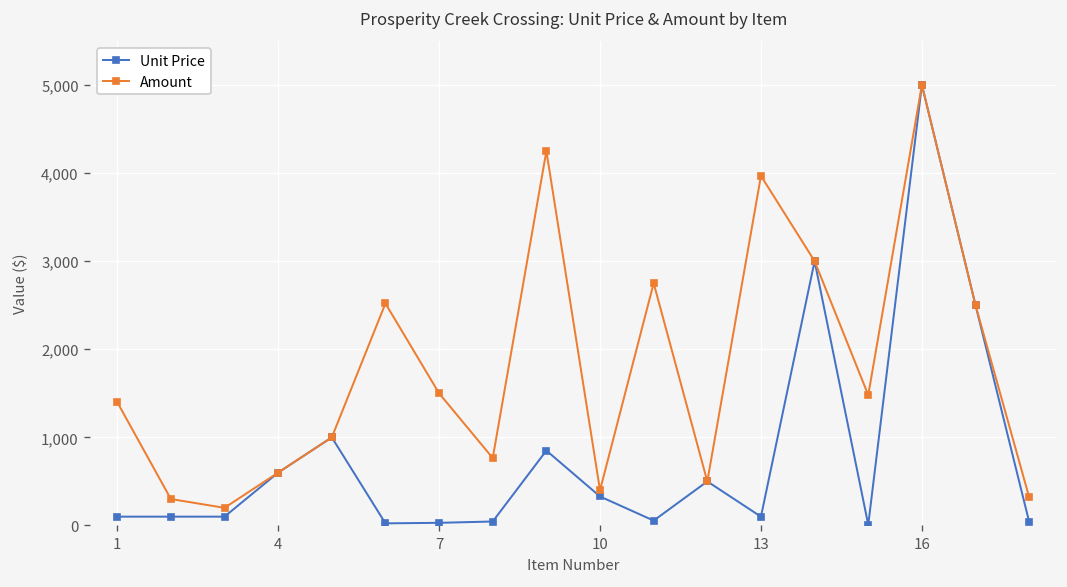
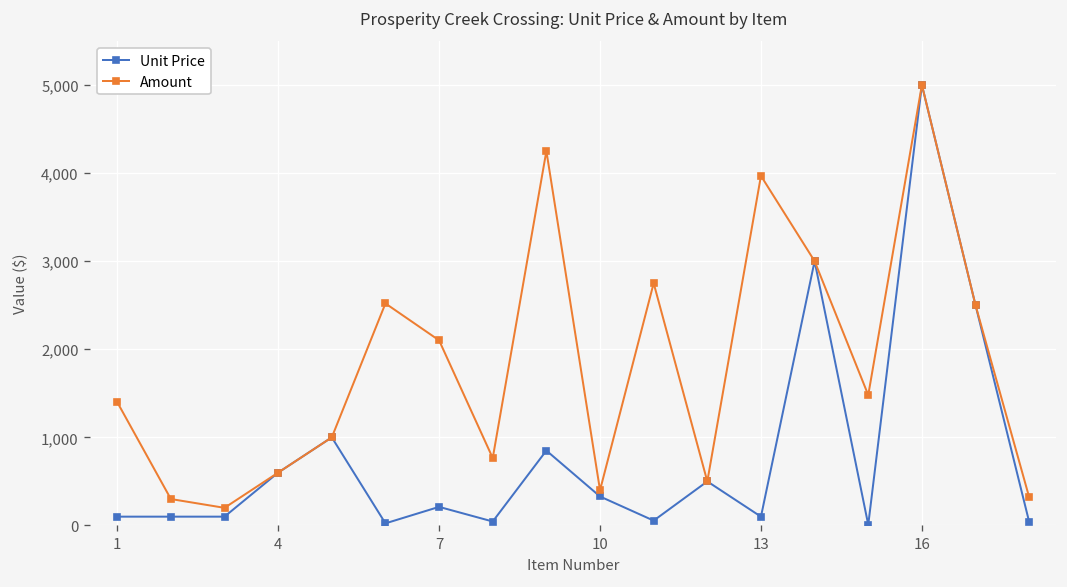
  {
    "Unit Price": {
      "1": "100",
-     "7": "0",
+     "7": "200",
      "10": "300",
      "13": "100"
    },
    "Amount": {
      "1": "1,400",
-     "7": "1,500",
+     "7": "2,100",
      "10": "400",
      "13": "4,000"
    }
  }
